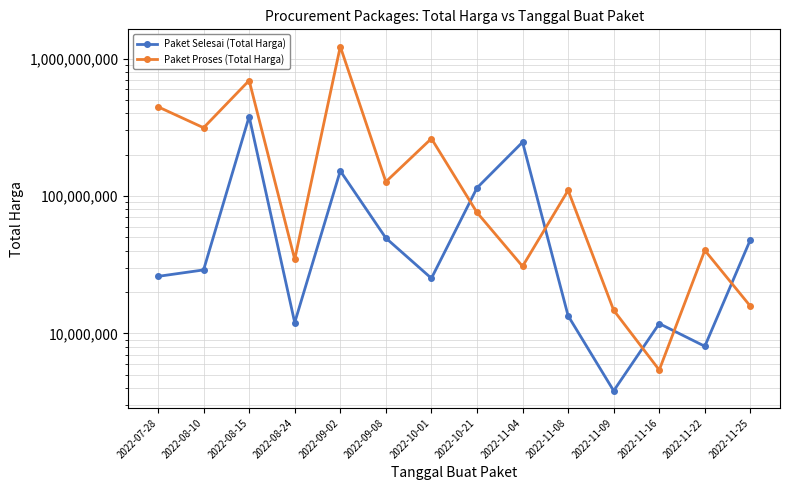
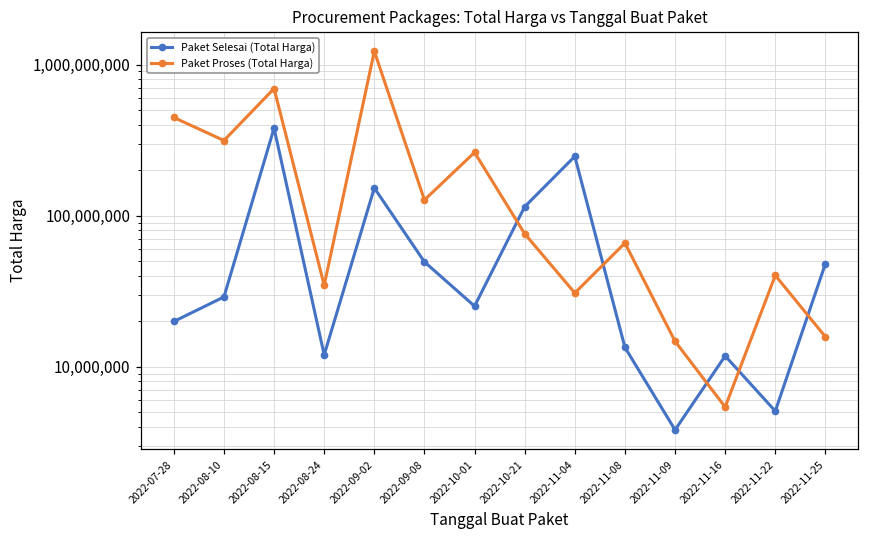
  {
    "Paket Selesai (Total Harga)": {
-     "2022-07-28": "26,000,000",
+     "2022-07-28": "20,000,000",
      "2022-08-10": "29,000,000",
      "2022-08-15": "380,000,000",
      "2022-08-24": "12,000,000",
      "2022-09-02": "150,000,000",
      "2022-09-08": "49,000,000",
      "2022-10-01": "25,000,000",
      "2022-10-21": "110,000,000",
      "2022-11-04": "250,000,000",
      "2022-11-08": "13,000,000",
      "2022-11-09": "3,800,000",
      "2022-11-16": "12,000,000",
-     "2022-11-22": "8,000,000",
+     "2022-11-22": "5,100,000",
      "2022-11-25": "48,000,000"
    },
    "Paket Proses (Total Harga)": {
      "2022-07-28": "450,000,000",
      "2022-08-10": "310,000,000",
      "2022-08-15": "700,000,000",
      "2022-08-24": "35,000,000",
      "2022-09-02": "1,200,000,000",
      "2022-09-08": "130,000,000",
      "2022-10-01": "260,000,000",
      "2022-10-21": "80,000,000",
      "2022-11-04": "31,000,000",
-     "2022-11-08": "110,000,000",
+     "2022-11-08": "70,000,000",
      "2022-11-09": "15,000,000",
      "2022-11-16": "5,400,000",
      "2022-11-22": "40,000,000",
      "2022-11-25": "16,000,000"
    }
  }
